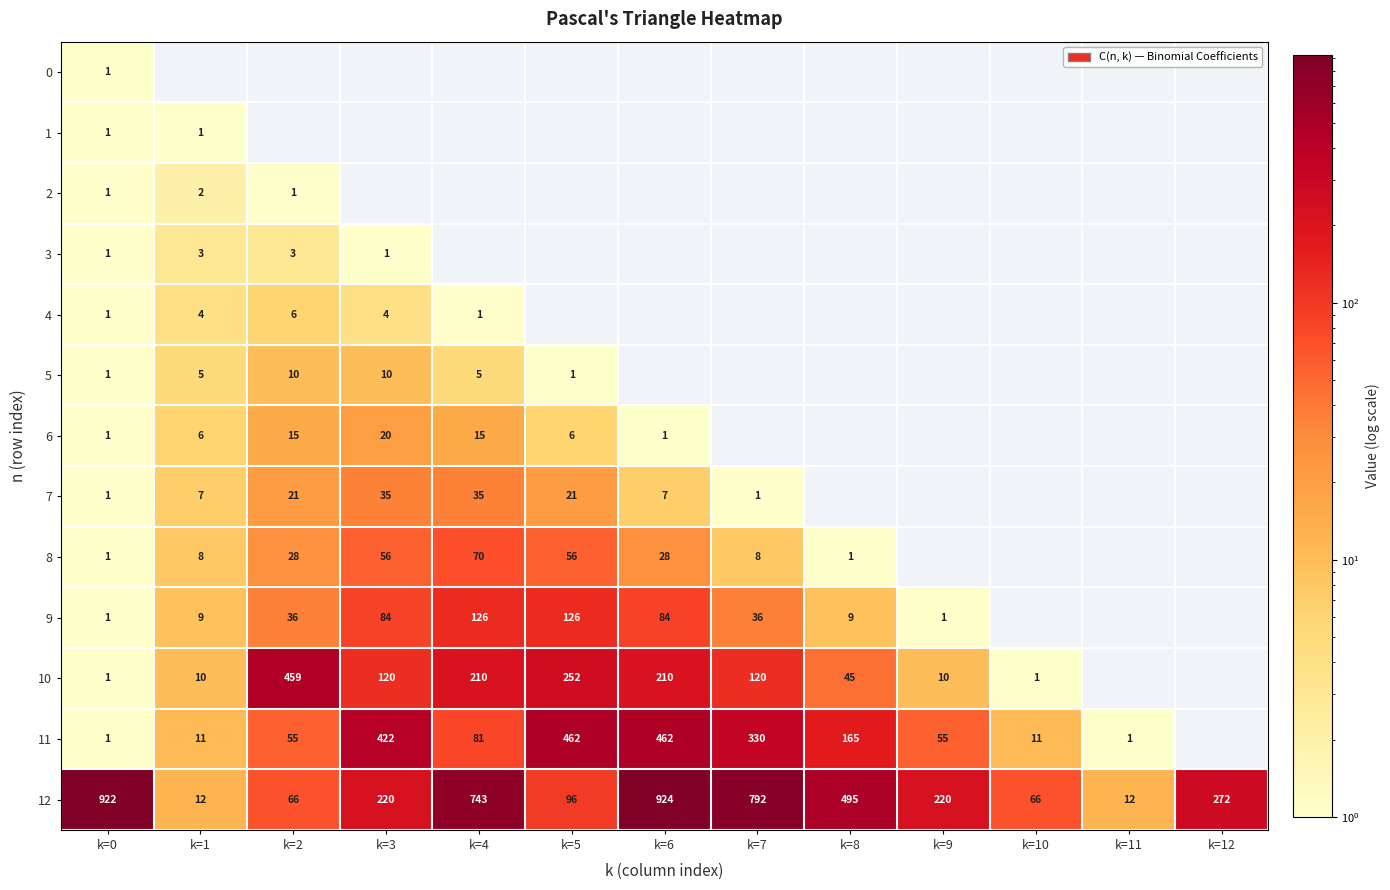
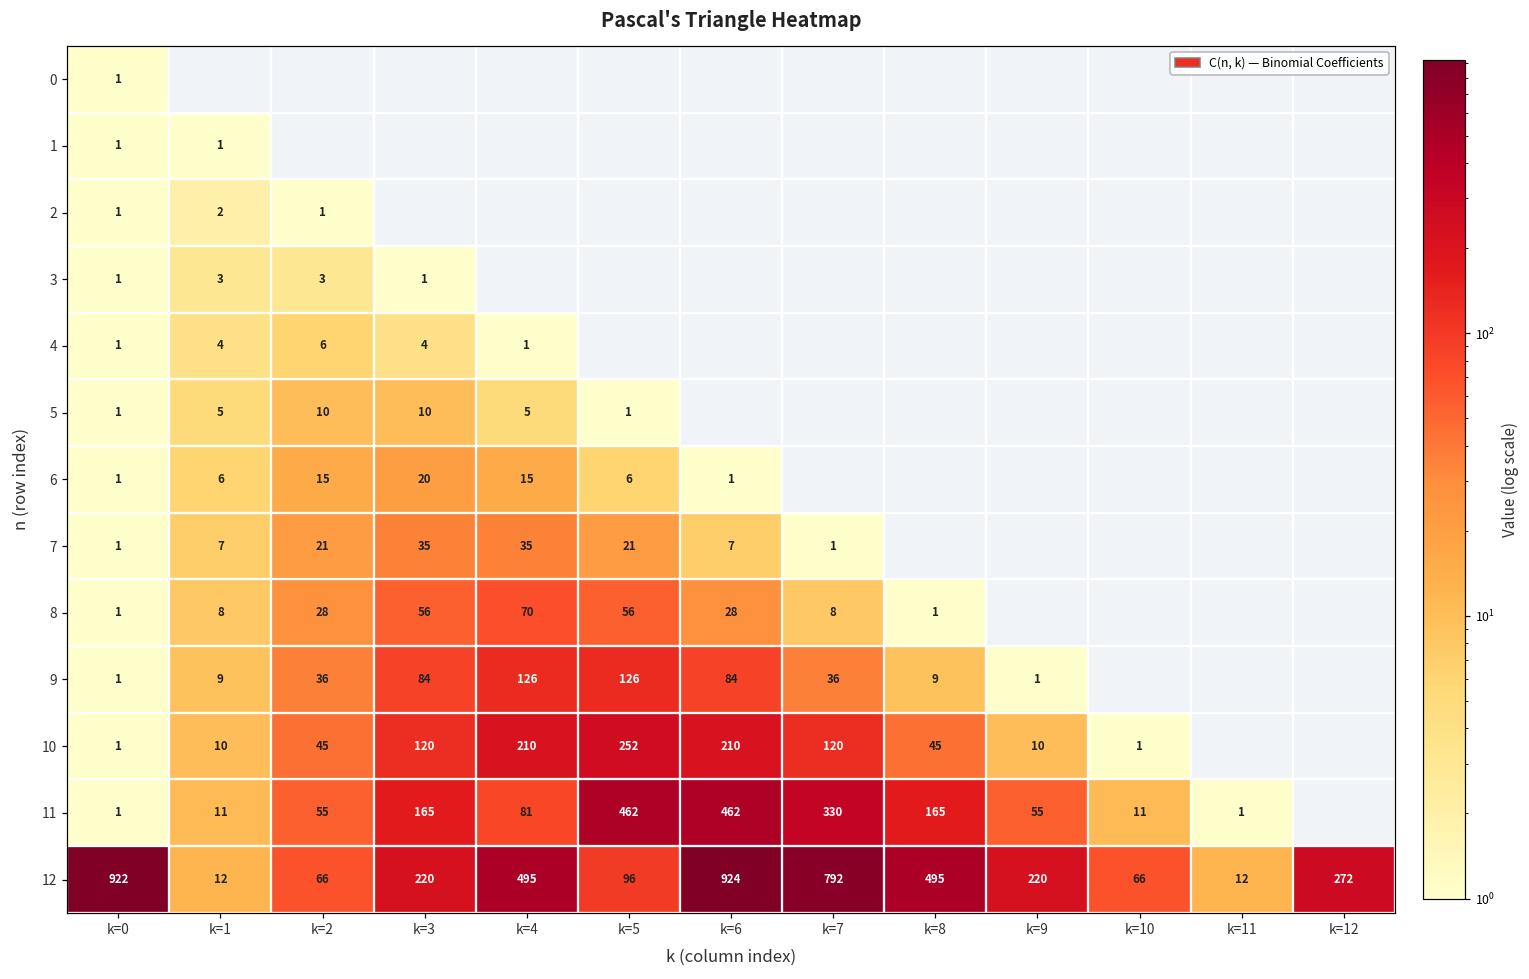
  {
    "0": {
      "k=0": 1
    },
    "1": {
      "k=0": 1,
      "k=1": 1
    },
    "2": {
      "k=0": 1,
      "k=1": 2,
      "k=2": 1
    },
    "3": {
      "k=0": 1,
      "k=1": 3,
      "k=2": 3,
      "k=3": 1
    },
    "4": {
      "k=0": 1,
      "k=1": 4,
      "k=2": 6,
      "k=3": 4,
      "k=4": 1
    },
    "5": {
      "k=0": 1,
      "k=1": 5,
      "k=2": 10,
      "k=3": 10,
      "k=4": 5,
      "k=5": 1
    },
    "6": {
      "k=0": 1,
      "k=1": 6,
      "k=2": 15,
      "k=3": 20,
      "k=4": 15,
      "k=5": 6,
      "k=6": 1
    },
    "7": {
      "k=0": 1,
      "k=1": 7,
      "k=2": 21,
      "k=3": 35,
      "k=4": 35,
      "k=5": 21,
      "k=6": 7,
      "k=7": 1
    },
    "8": {
      "k=0": 1,
      "k=1": 8,
      "k=2": 28,
      "k=3": 56,
      "k=4": 70,
      "k=5": 56,
      "k=6": 28,
      "k=7": 8,
      "k=8": 1
    },
    "9": {
      "k=0": 1,
      "k=1": 9,
      "k=2": 36,
      "k=3": 84,
      "k=4": 126,
      "k=5": 126,
      "k=6": 84,
      "k=7": 36,
      "k=8": 9,
      "k=9": 1
    },
    "10": {
      "k=0": 1,
      "k=1": 10,
-     "k=2": 459,
+     "k=2": 45,
      "k=3": 120,
      "k=4": 210,
      "k=5": 252,
      "k=6": 210,
      "k=7": 120,
      "k=8": 45,
      "k=9": 10,
      "k=10": 1
    },
    "11": {
      "k=0": 1,
      "k=1": 11,
      "k=2": 55,
-     "k=3": 422,
+     "k=3": 165,
      "k=4": 81,
      "k=5": 462,
      "k=6": 462,
      "k=7": 330,
      "k=8": 165,
      "k=9": 55,
      "k=10": 11,
      "k=11": 1
    },
    "12": {
      "k=0": 922,
      "k=1": 12,
      "k=2": 66,
      "k=3": 220,
-     "k=4": 743,
+     "k=4": 495,
      "k=5": 96,
      "k=6": 924,
      "k=7": 792,
      "k=8": 495,
      "k=9": 220,
      "k=10": 66,
      "k=11": 12,
      "k=12": 272
    }
  }
